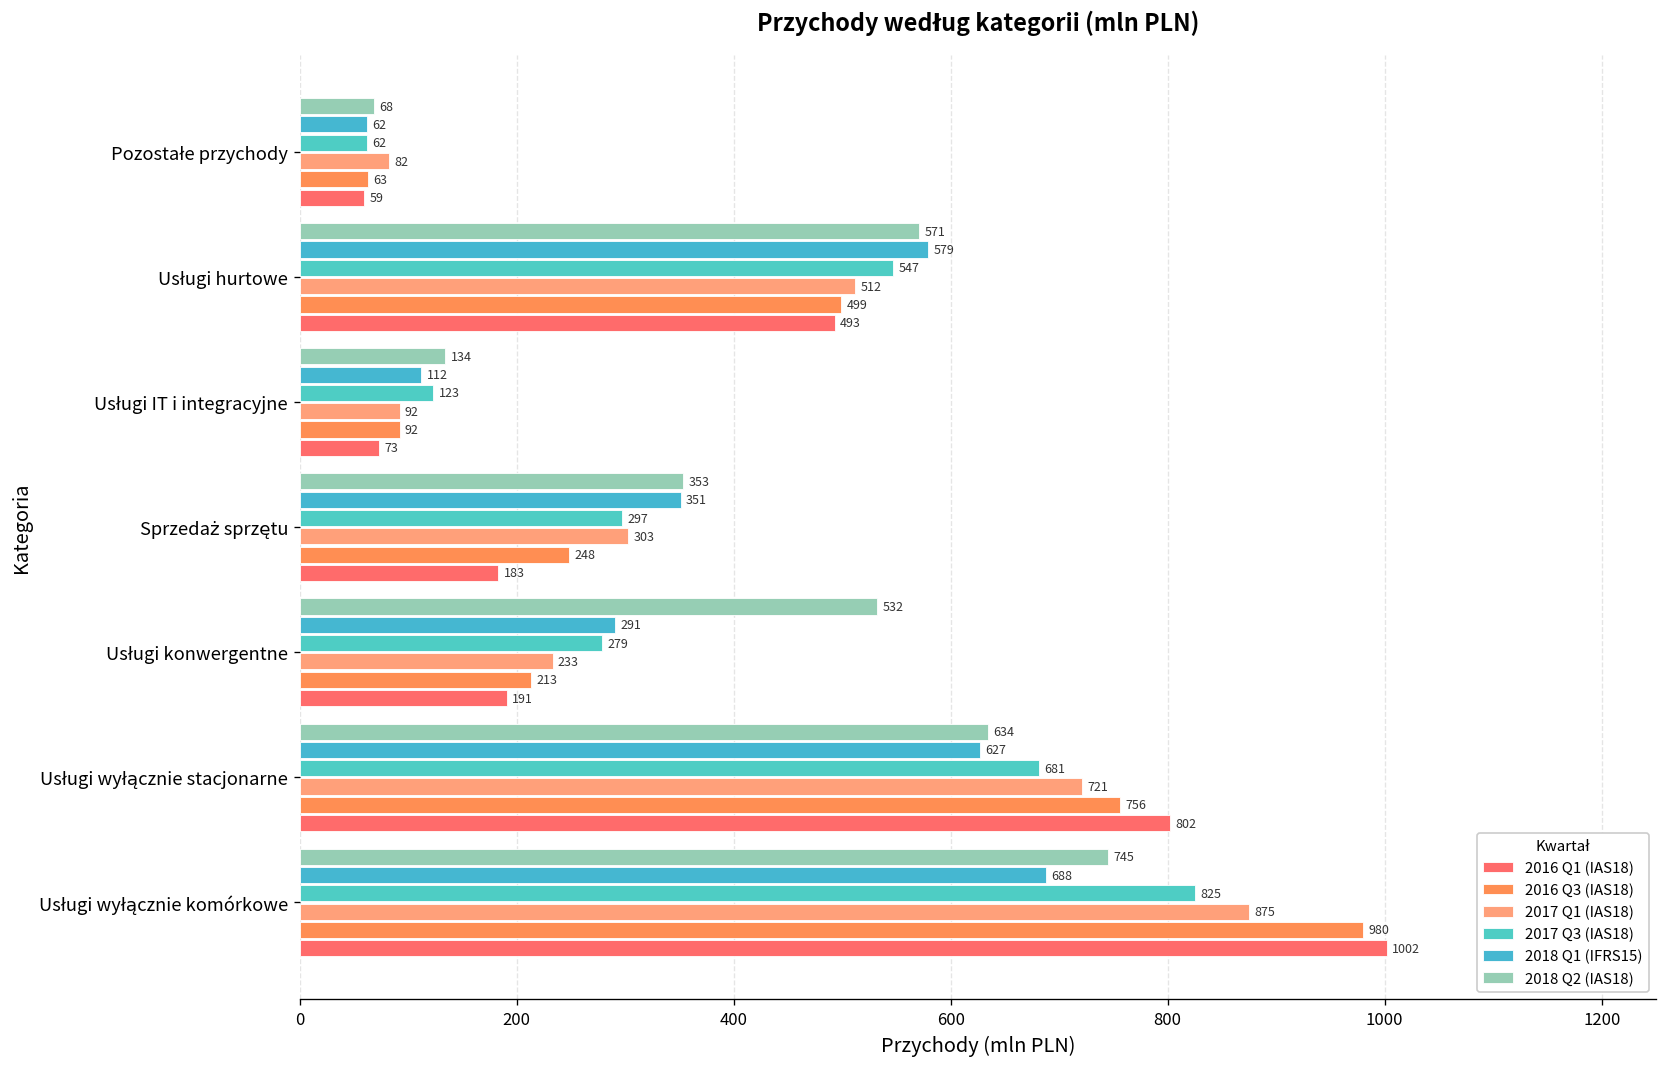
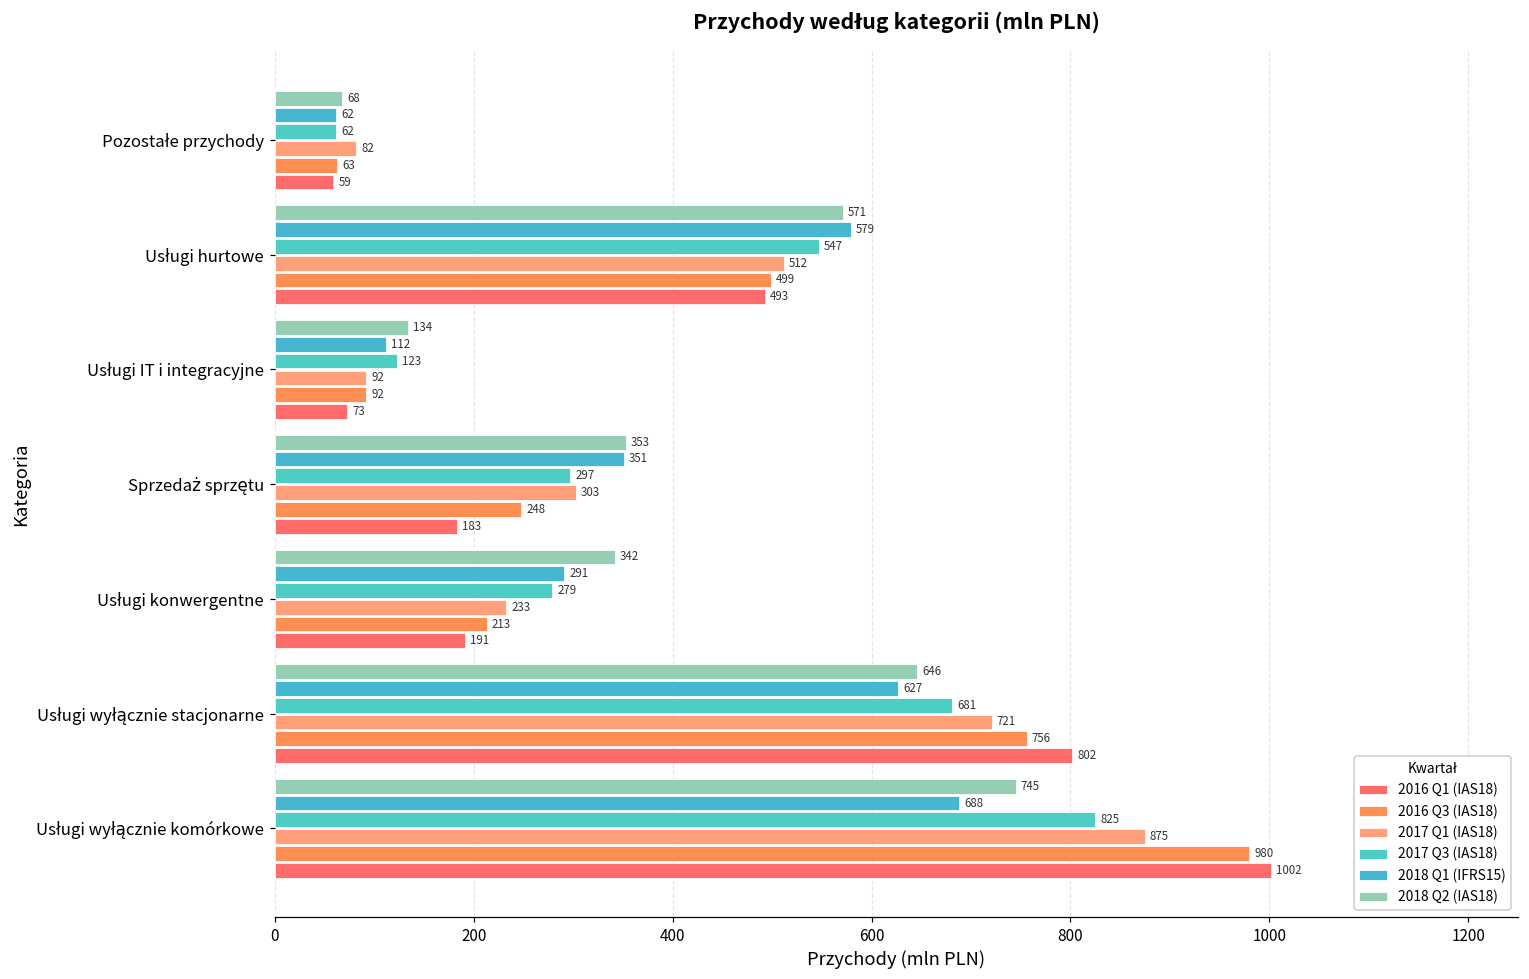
  {
    "2018 Q2 (IAS18)": {
      "Pozostałe przychody": 68,
      "Usługi hurtowe": 571,
      "Usługi IT i integracyjne": 134,
      "Sprzedaż sprzętu": 353,
-     "Usługi konwergentne": 532,
-     "Usługi wyłącznie stacjonarne": 634,
+     "Usługi konwergentne": 342,
+     "Usługi wyłącznie stacjonarne": 646,
      "Usługi wyłącznie komórkowe": 745
    }
  }
